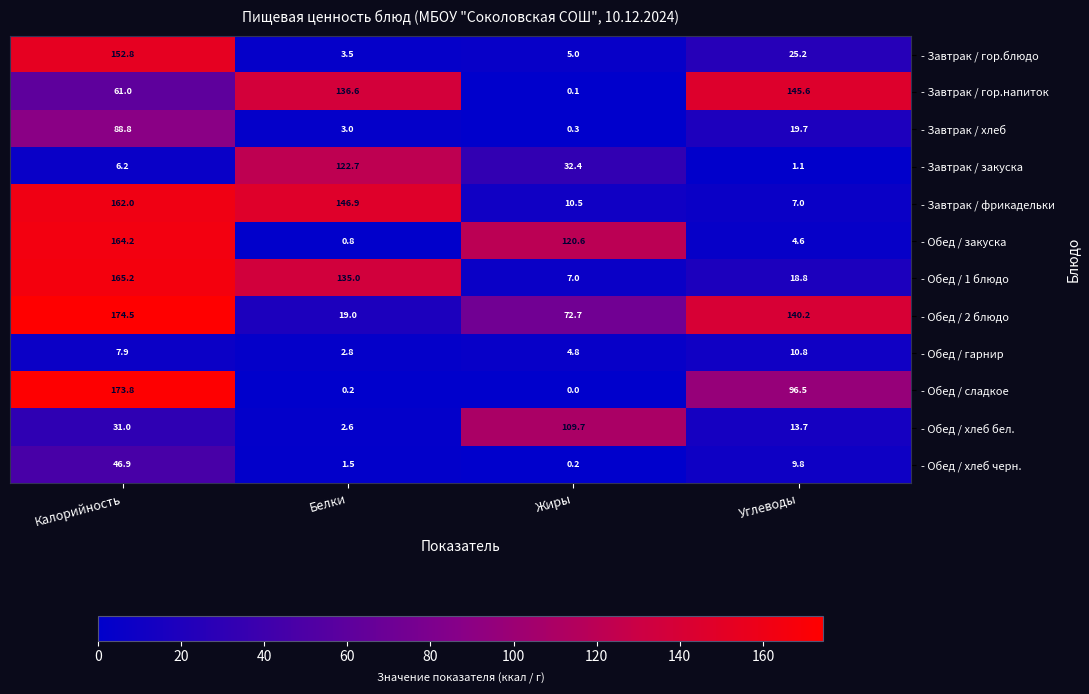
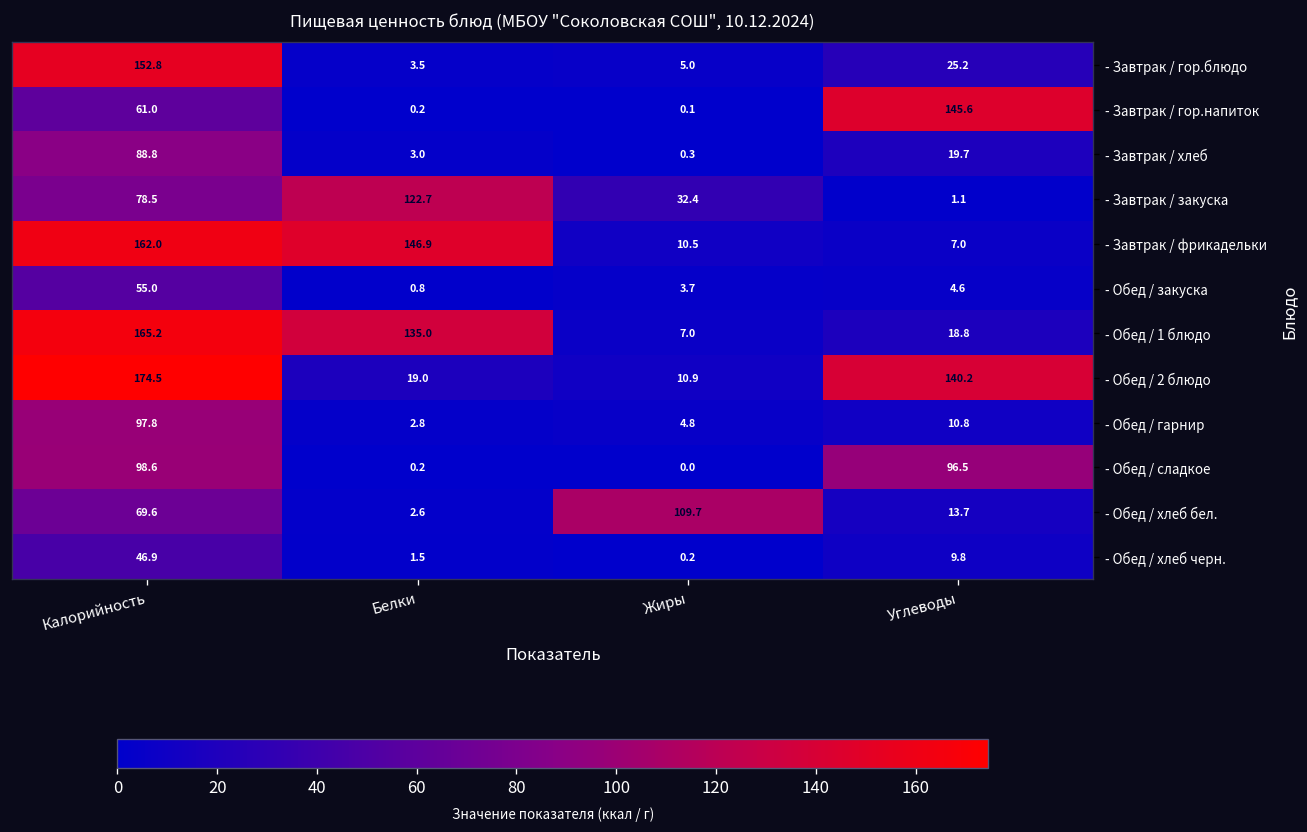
  {
    "- Завтрак / гор.блюдо": {
      "Калорийность": 152.8,
      "Белки": 3.5,
      "Жиры": 5.0,
      "Углеводы": 25.2
    },
    "- Завтрак / гор.напиток": {
      "Калорийность": 61.0,
-     "Белки": 136.6,
+     "Белки": 0.2,
      "Жиры": 0.1,
      "Углеводы": 145.6
    },
    "- Завтрак / хлеб": {
      "Калорийность": 88.8,
      "Белки": 3.0,
      "Жиры": 0.3,
      "Углеводы": 19.7
    },
    "- Завтрак / закуска": {
-     "Калорийность": 6.2,
+     "Калорийность": 78.5,
      "Белки": 122.7,
      "Жиры": 32.4,
      "Углеводы": 1.1
    },
    "- Завтрак / фрикадельки": {
      "Калорийность": 162.0,
      "Белки": 146.9,
      "Жиры": 10.5,
      "Углеводы": 7.0
    },
    "- Обед / закуска": {
-     "Калорийность": 164.2,
+     "Калорийность": 55.0,
      "Белки": 0.8,
-     "Жиры": 120.6,
+     "Жиры": 3.7,
      "Углеводы": 4.6
    },
    "- Обед / 1 блюдо": {
      "Калорийность": 165.2,
      "Белки": 135.0,
      "Жиры": 7.0,
      "Углеводы": 18.8
    },
    "- Обед / 2 блюдо": {
      "Калорийность": 174.5,
      "Белки": 19.0,
-     "Жиры": 72.7,
+     "Жиры": 10.9,
      "Углеводы": 140.2
    },
    "- Обед / гарнир": {
-     "Калорийность": 7.9,
+     "Калорийность": 97.8,
      "Белки": 2.8,
      "Жиры": 4.8,
      "Углеводы": 10.8
    },
    "- Обед / сладкое": {
-     "Калорийность": 173.8,
+     "Калорийность": 98.6,
      "Белки": 0.2,
      "Жиры": 0.0,
      "Углеводы": 96.5
    },
    "- Обед / хлеб бел.": {
-     "Калорийность": 31.0,
+     "Калорийность": 69.6,
      "Белки": 2.6,
      "Жиры": 109.7,
      "Углеводы": 13.7
    },
    "- Обед / хлеб черн.": {
      "Калорийность": 46.9,
      "Белки": 1.5,
      "Жиры": 0.2,
      "Углеводы": 9.8
    }
  }
